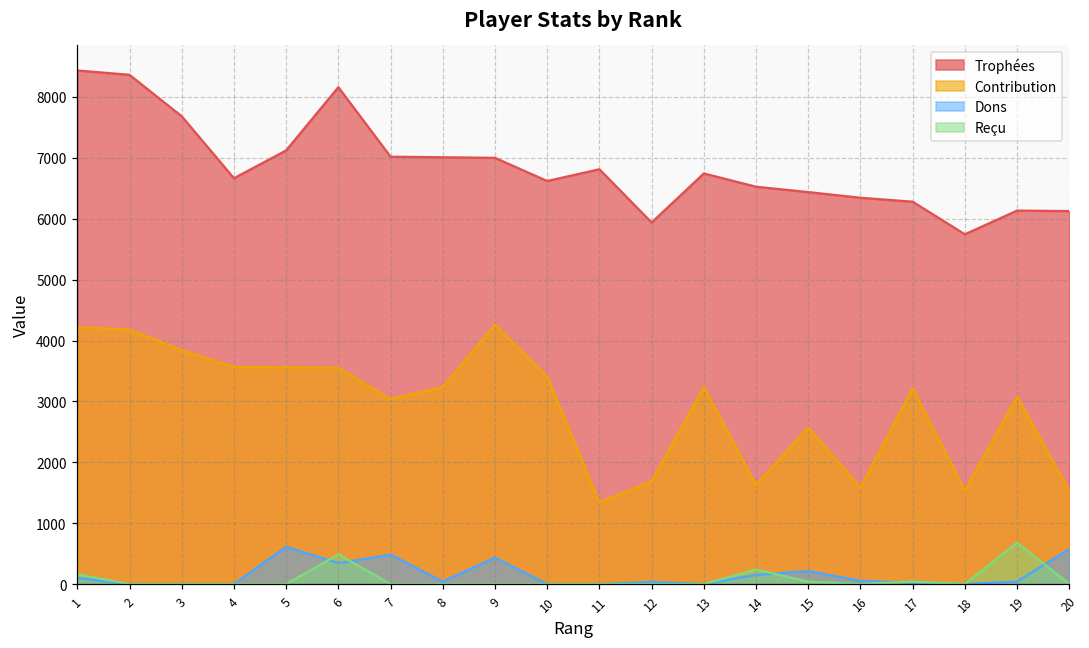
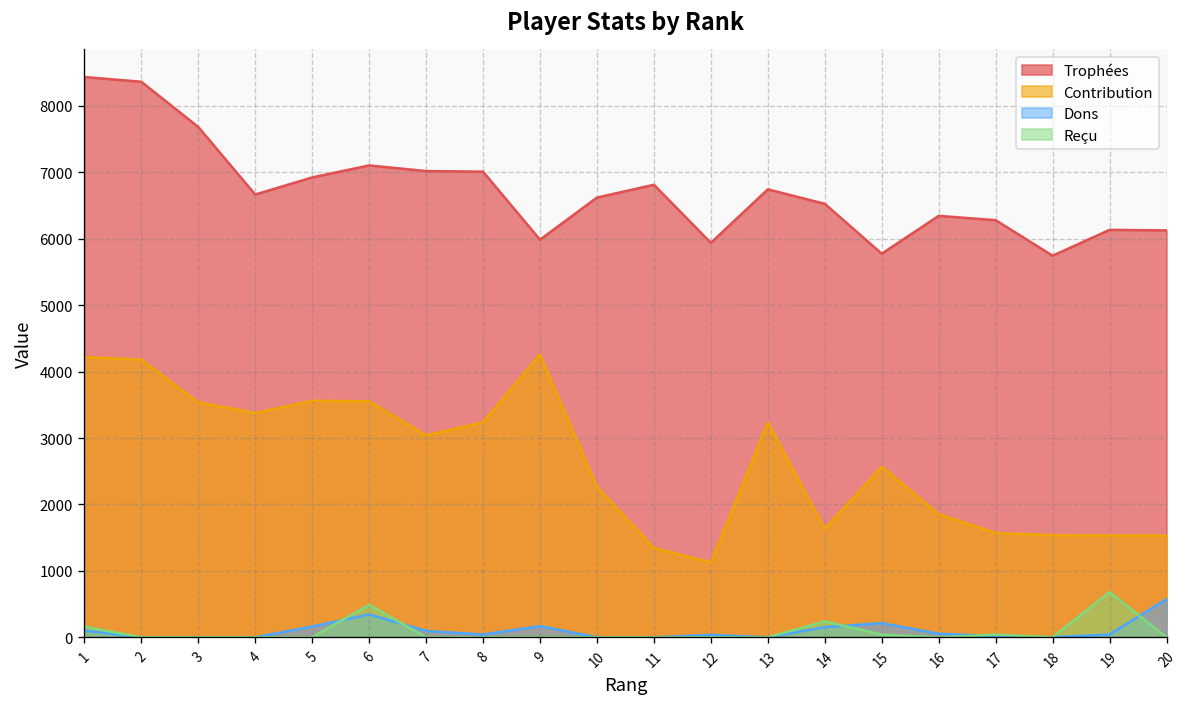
  {
    "Trophées": {
      "1": 8400,
      "2": 8400,
      "3": 7700,
      "4": 6700,
-     "5": 7100,
-     "6": 8200,
+     "5": 6900,
+     "6": 7100,
      "7": 7000,
      "8": 7000,
-     "9": 7000,
+     "9": 6000,
      "10": 6600,
      "11": 6800,
      "12": 5900,
      "13": 6700,
      "14": 6500,
-     "15": 6400,
+     "15": 5800,
      "16": 6300,
      "17": 6300,
      "18": 5700,
      "19": 6100,
      "20": 6100
    },
    "Contribution": {
      "1": 4200,
      "2": 4200,
-     "3": 3800,
-     "4": 3600,
+     "3": 3500,
+     "4": 3400,
      "5": 3600,
      "6": 3600,
      "7": 3000,
      "8": 3200,
      "9": 4300,
-     "10": 3400,
+     "10": 2300,
      "11": 1300,
-     "12": 1700,
+     "12": 1100,
      "13": 3200,
      "14": 1600,
      "15": 2600,
-     "16": 1600,
-     "17": 3200,
+     "16": 1900,
+     "17": 1600,
      "18": 1500,
-     "19": 3100,
+     "19": 1500,
      "20": 1500
    },
    "Dons": {
      "1": 100,
-     "5": 600,
+     "5": 200,
      "6": 300,
-     "7": 500,
-     "9": 400,
+     "7": 100,
+     "9": 200,
      "14": 200,
      "15": 200,
      "16": 100,
      "19": 0,
      "20": 600
    },
    "Reçu": {
      "1": 200,
      "5": 0,
      "6": 500,
      "7": 0,
      "9": 0,
      "14": 200,
      "15": 0,
      "16": 0,
      "19": 700,
      "20": 0
    }
  }
